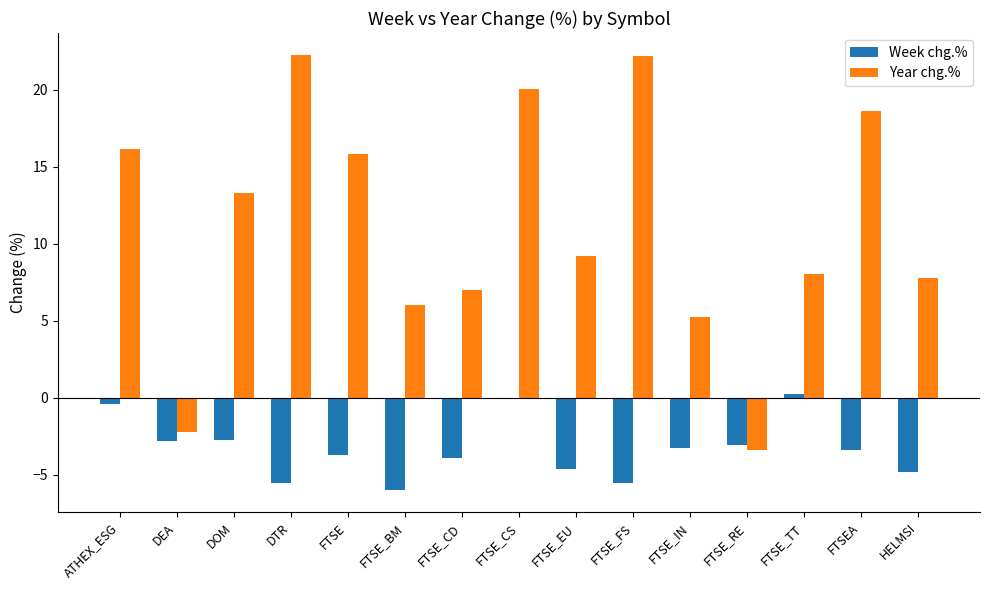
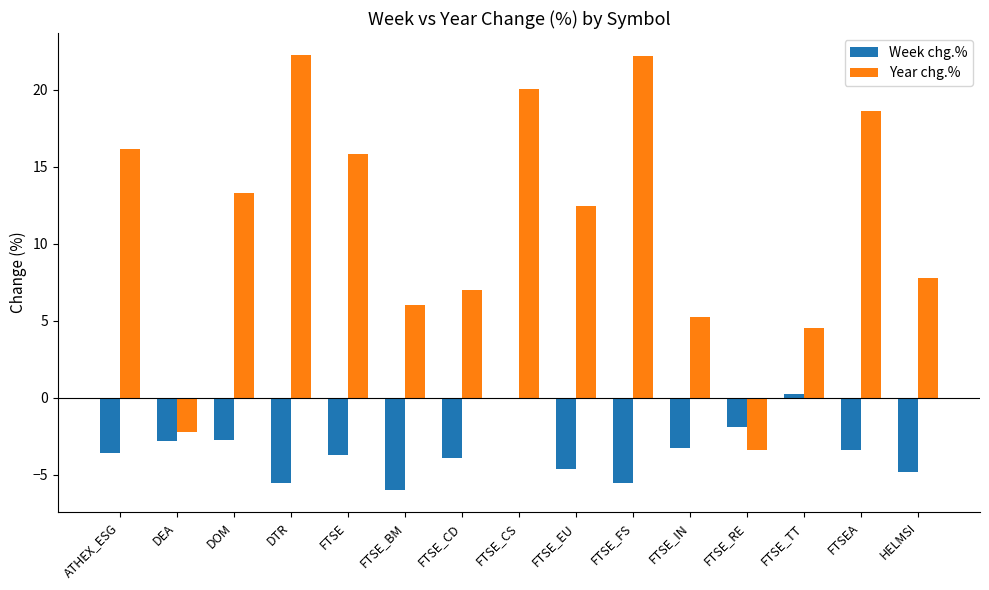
  {
    "Week chg.%": {
-     "ATHEX_ESG": -0.4,
+     "ATHEX_ESG": -3.6,
      "DEA": -2.8,
      "DOM": -2.7,
      "DTR": -5.6,
      "FTSE": -3.7,
      "FTSE_BM": -6.0,
      "FTSE_CD": -3.9,
      "FTSE_CS": 0.0,
      "FTSE_EU": -4.7,
      "FTSE_FS": -5.6,
      "FTSE_IN": -3.3,
-     "FTSE_RE": -3.1,
+     "FTSE_RE": -1.9,
      "FTSE_TT": 0.3,
      "FTSEA": -3.4,
      "HELMSI": -4.8
    },
    "Year chg.%": {
      "ATHEX_ESG": 16.2,
      "DEA": -2.2,
      "DOM": 13.3,
      "DTR": 22.3,
      "FTSE": 15.9,
      "FTSE_BM": 6.0,
      "FTSE_CD": 7.0,
      "FTSE_CS": 20.1,
-     "FTSE_EU": 9.2,
+     "FTSE_EU": 12.4,
      "FTSE_FS": 22.2,
      "FTSE_IN": 5.2,
      "FTSE_RE": -3.4,
-     "FTSE_TT": 8.0,
+     "FTSE_TT": 4.6,
      "FTSEA": 18.6,
      "HELMSI": 7.8
    }
  }
